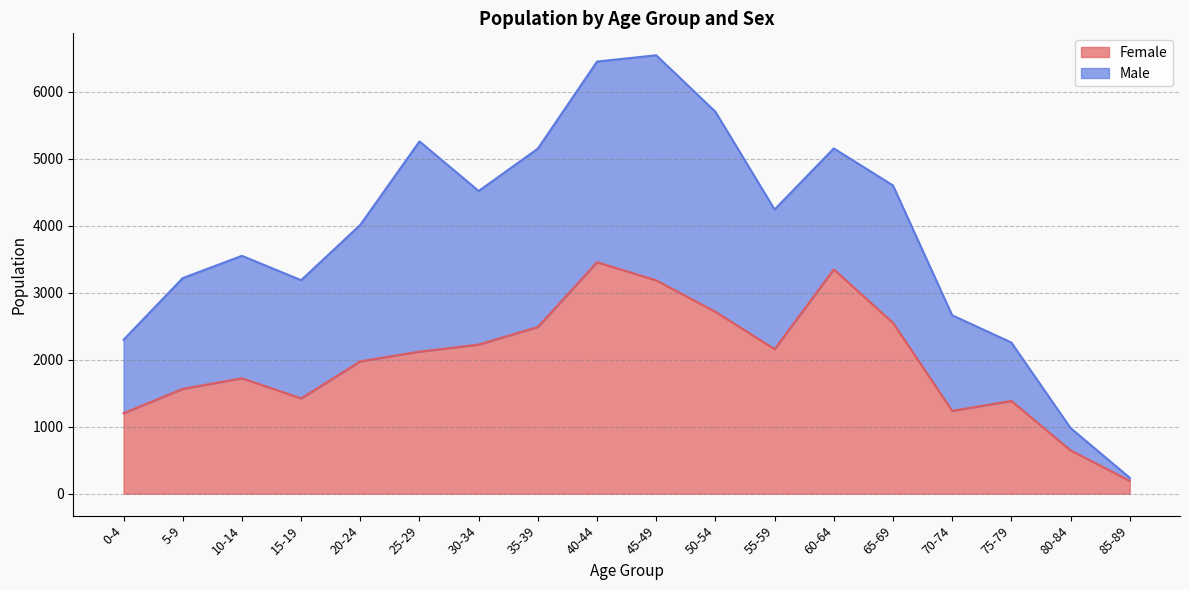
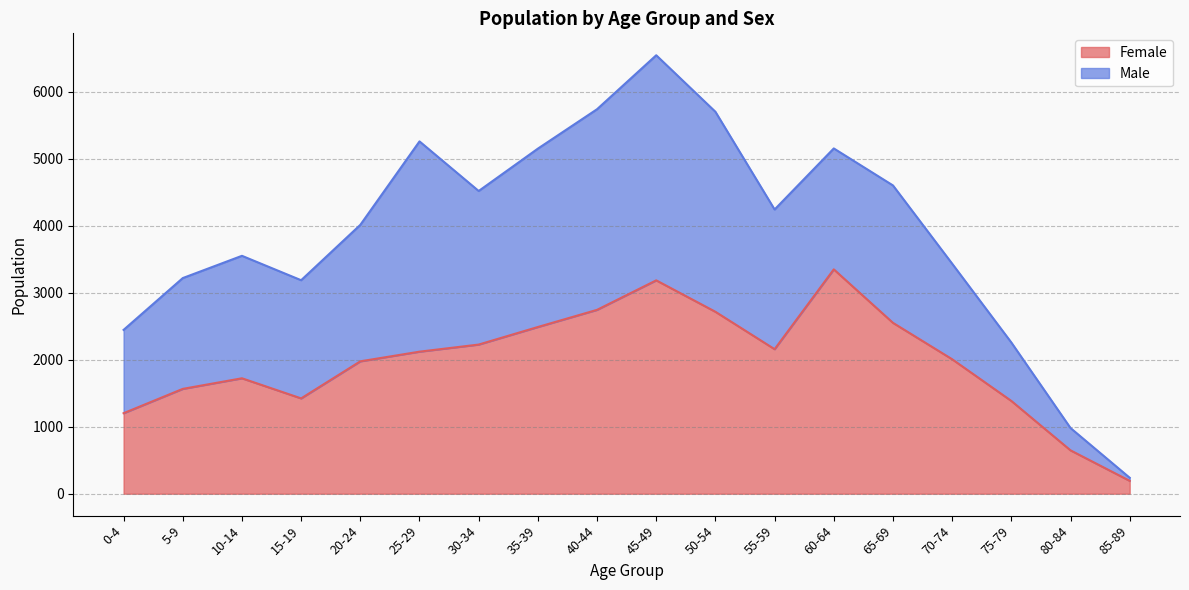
  {
    "Female": {
      "0-4": 1200,
      "5-9": 1600,
      "10-14": 1700,
      "15-19": 1400,
      "20-24": 2000,
      "25-29": 2100,
      "30-34": 2200,
      "35-39": 2500,
-     "40-44": 3500,
+     "40-44": 2700,
      "45-49": 3200,
      "50-54": 2700,
      "55-59": 2200,
      "60-64": 3300,
      "65-69": 2500,
-     "70-74": 1200,
+     "70-74": 2000,
      "75-79": 1400,
      "80-84": 600,
      "85-89": 200
    },
    "Male": {
-     "0-4": 1100,
+     "0-4": 1200,
      "5-9": 1700,
      "10-14": 1800,
      "15-19": 1800,
      "20-24": 2000,
      "25-29": 3100,
      "30-34": 2300,
      "35-39": 2700,
      "40-44": 3000,
      "45-49": 3400,
      "50-54": 3000,
      "55-59": 2100,
      "60-64": 1800,
      "65-69": 2100,
      "70-74": 1400,
      "75-79": 900,
      "80-84": 300,
      "85-89": 0
    }
  }
